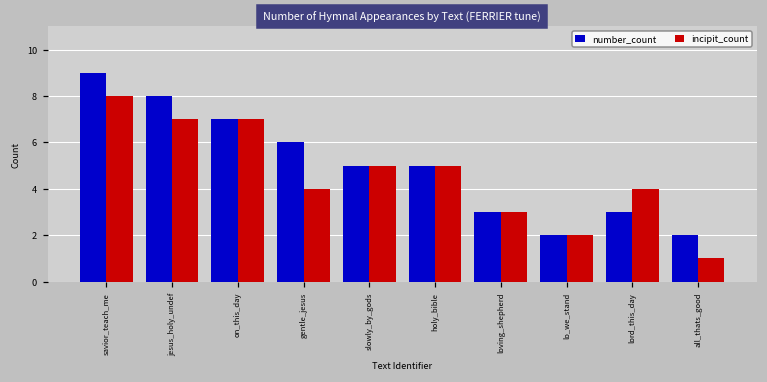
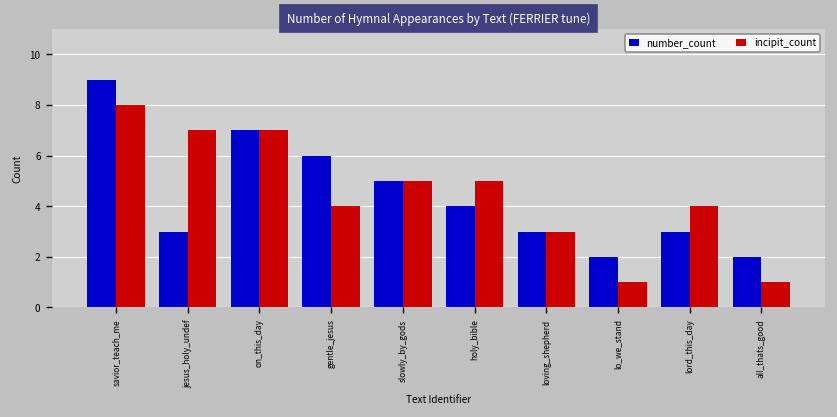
  {
    "number_count": {
      "savior_teach_me": 9,
-     "jesus_holy_undef": 8,
+     "jesus_holy_undef": 3,
      "on_this_day": 7,
      "gentle_jesus": 6,
      "slowly_by_gods": 5,
-     "holy_bible": 5,
+     "holy_bible": 4,
      "loving_shepherd": 3,
      "lo_we_stand": 2,
      "lord_this_day": 3,
      "all_thats_good": 2
    },
    "incipit_count": {
      "savior_teach_me": 8,
      "jesus_holy_undef": 7,
      "on_this_day": 7,
      "gentle_jesus": 4,
      "slowly_by_gods": 5,
      "holy_bible": 5,
      "loving_shepherd": 3,
-     "lo_we_stand": 2,
+     "lo_we_stand": 1,
      "lord_this_day": 4,
      "all_thats_good": 1
    }
  }
